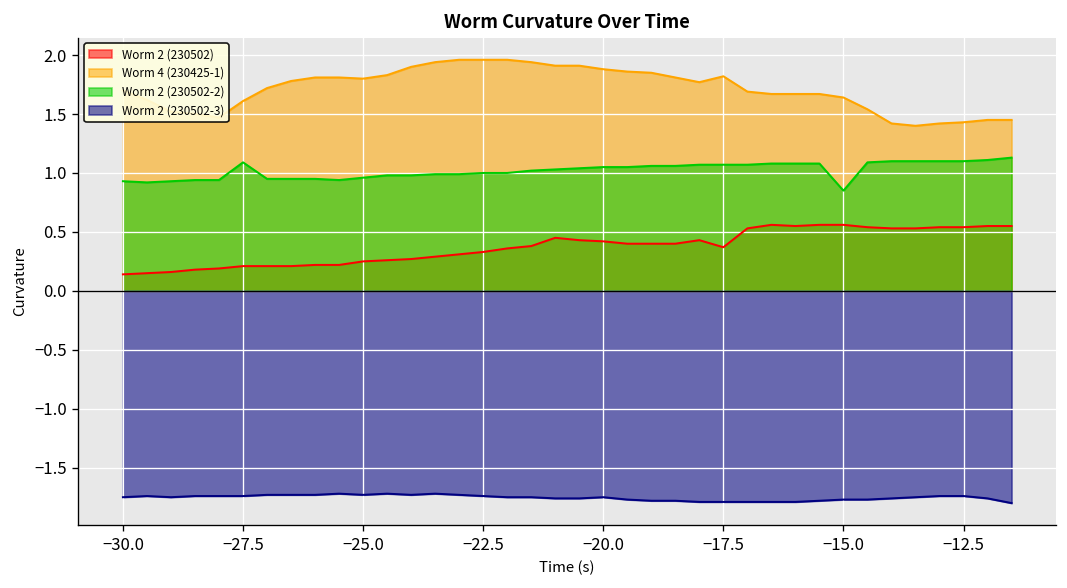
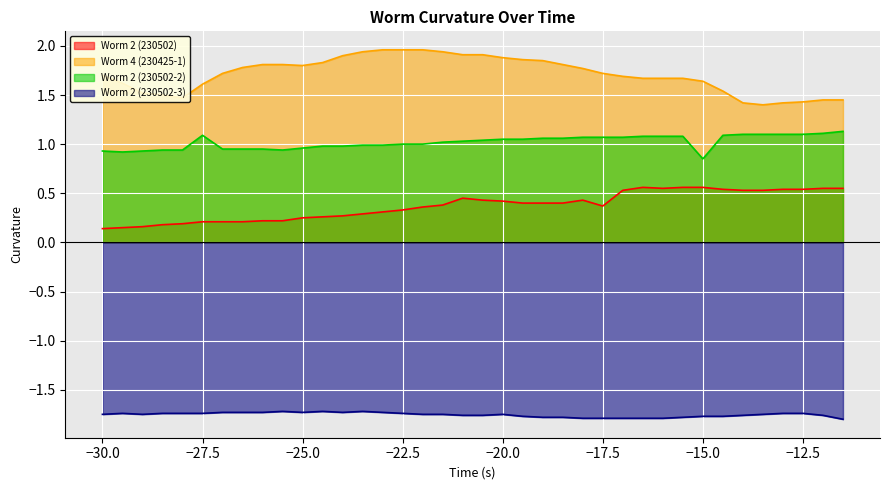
  {
    "Worm 2 (230502)": {
      "−30.0": 0.1,
      "−27.5": 0.2,
      "−25.0": 0.3,
      "−22.5": 0.3,
      "−20.0": 0.4,
      "−17.5": 0.4,
      "−15.0": 0.6,
      "−12.5": 0.5
    },
    "Worm 4 (230425-1)": {
      "−27.5": 1.6,
      "−25.0": 1.8,
      "−22.5": 2.0,
      "−20.0": 1.9,
-     "−17.5": 1.8,
+     "−17.5": 1.7,
      "−15.0": 1.6,
      "−12.5": 1.4
    },
    "Worm 2 (230502-2)": {
      "−30.0": 0.9,
      "−27.5": 1.1,
      "−25.0": 1.0,
      "−22.5": 1.0,
      "−20.0": 1.1,
      "−17.5": 1.1,
      "−15.0": 0.9,
      "−12.5": 1.1
    }
  }
